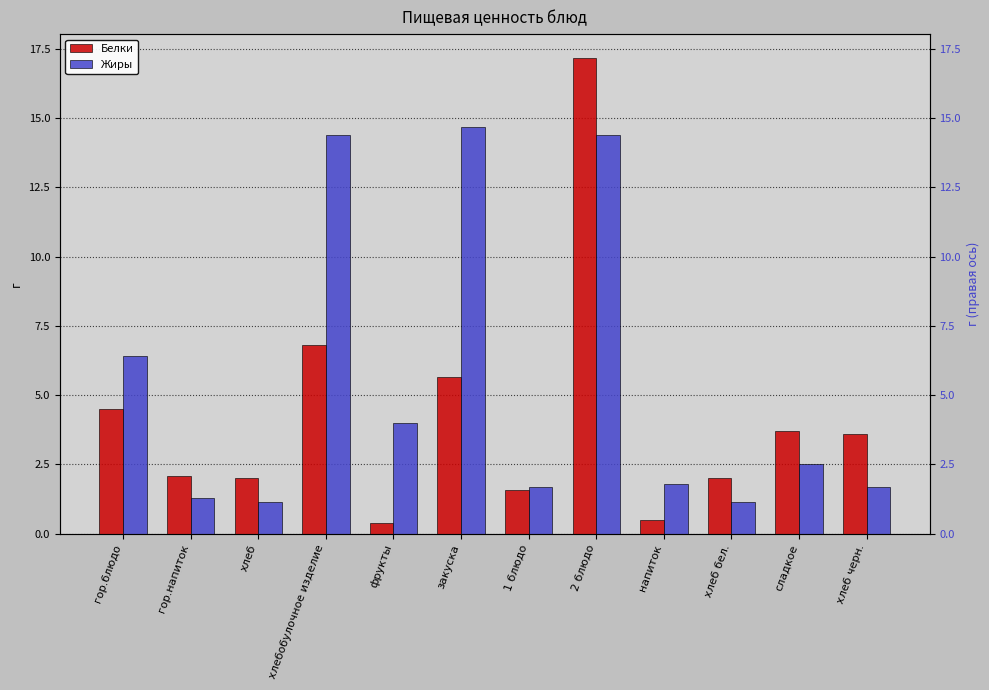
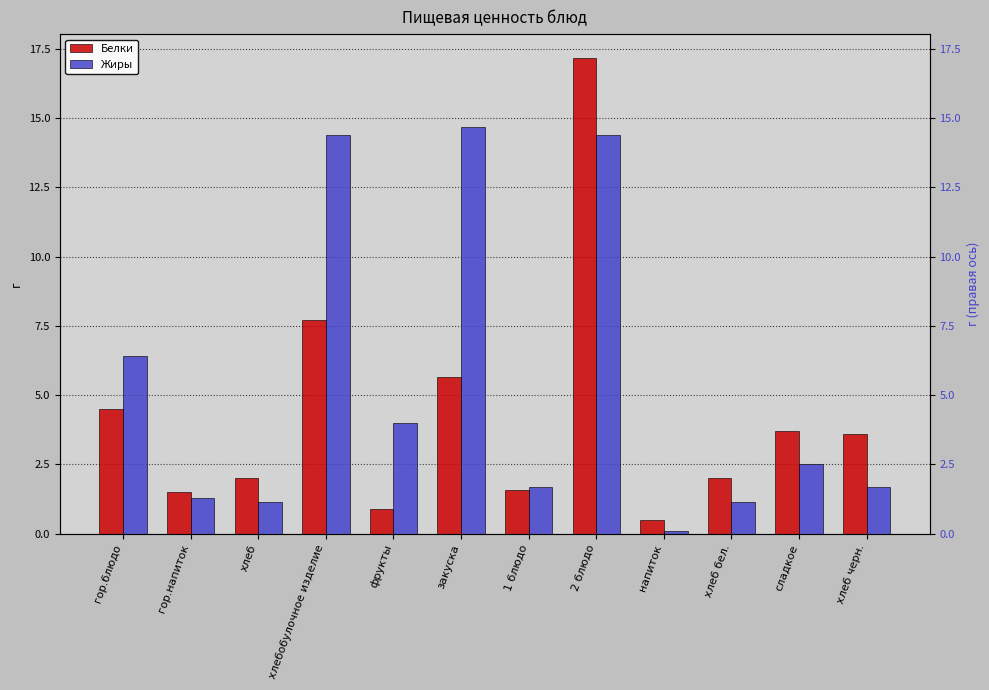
  {
    "Белки": {
      "гор.блюдо": 4.5,
-     "гор.напиток": 2.1,
+     "гор.напиток": 1.5,
      "хлеб": 2.0,
-     "хлебобулочное изделие": 6.8,
-     "фрукты": 0.4,
+     "хлебобулочное изделие": 7.7,
+     "фрукты": 0.9,
      "закуска": 5.7,
      "1 блюдо": 1.6,
      "2 блюдо": 17.2,
      "напиток": 0.5,
      "хлеб бел.": 2.0,
      "сладкое": 3.7,
      "хлеб черн.": 3.6
    },
    "Жиры": {
      "гор.блюдо": 6.4,
      "гор.напиток": 1.3,
      "хлеб": 1.2,
      "хлебобулочное изделие": 14.4,
      "фрукты": 4.0,
      "закуска": 14.7,
      "1 блюдо": 1.7,
      "2 блюдо": 14.4,
-     "напиток": 1.8,
+     "напиток": 0.1,
      "хлеб бел.": 1.2,
      "сладкое": 2.5,
      "хлеб черн.": 1.7
    }
  }
